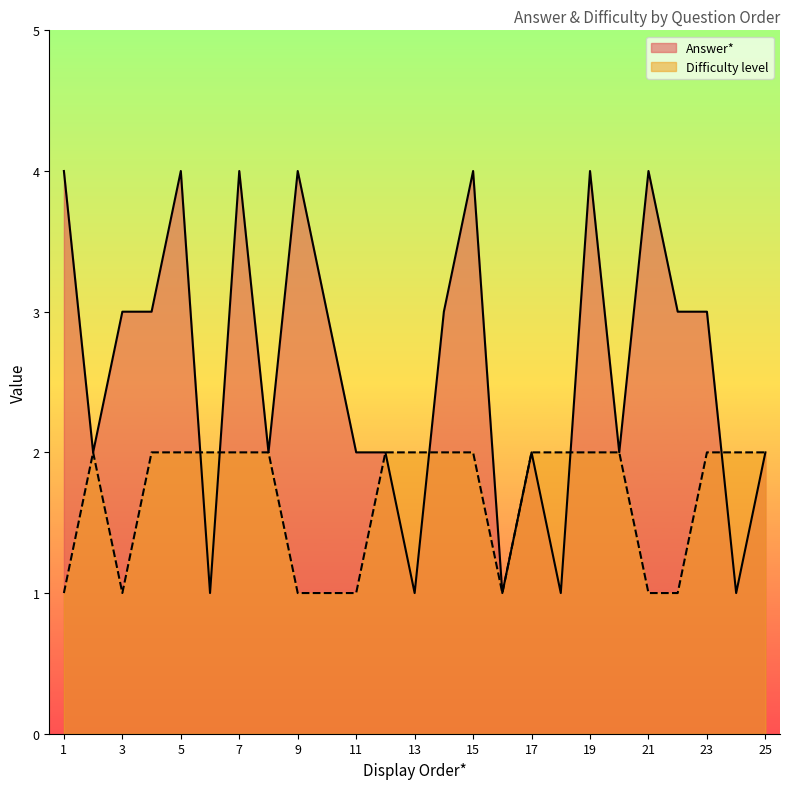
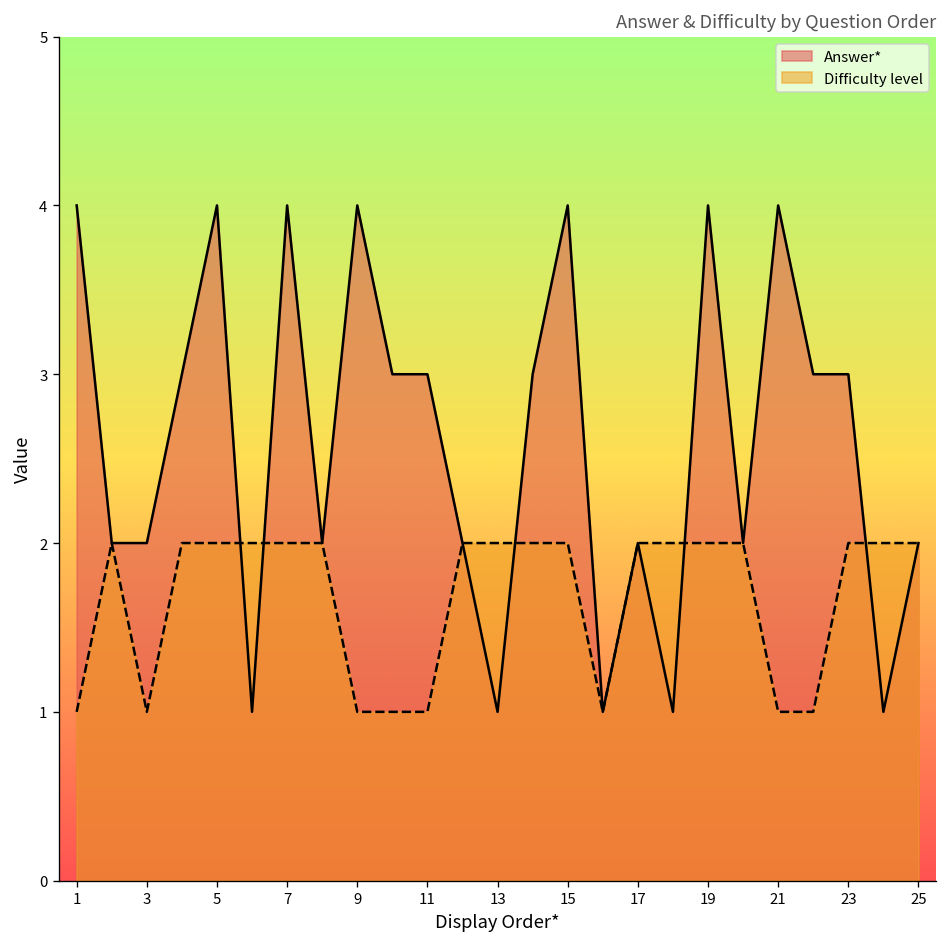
  {
    "Answer*": {
      "1": 4,
-     "3": 3,
+     "3": 2,
      "5": 4,
      "7": 4,
      "9": 4,
-     "11": 2,
+     "11": 3,
      "13": 1,
      "15": 4,
      "19": 4,
      "21": 4,
      "23": 3
    },
    "Difficulty level": {
      "1": 1,
      "3": 1,
      "5": 2,
      "7": 2,
      "9": 1,
      "11": 1,
      "13": 2,
      "15": 2,
      "19": 2,
      "21": 1,
      "23": 2
    }
  }
